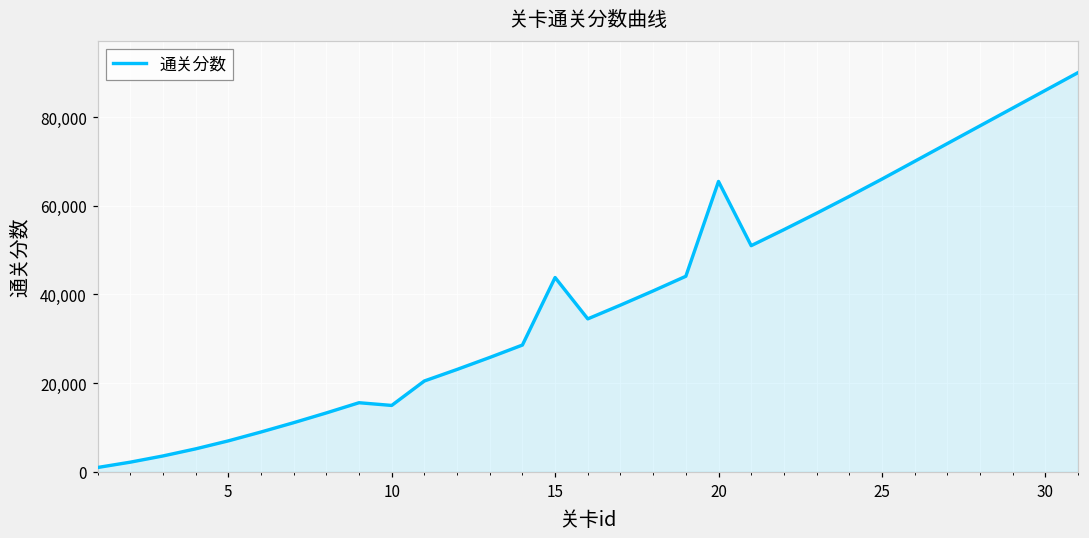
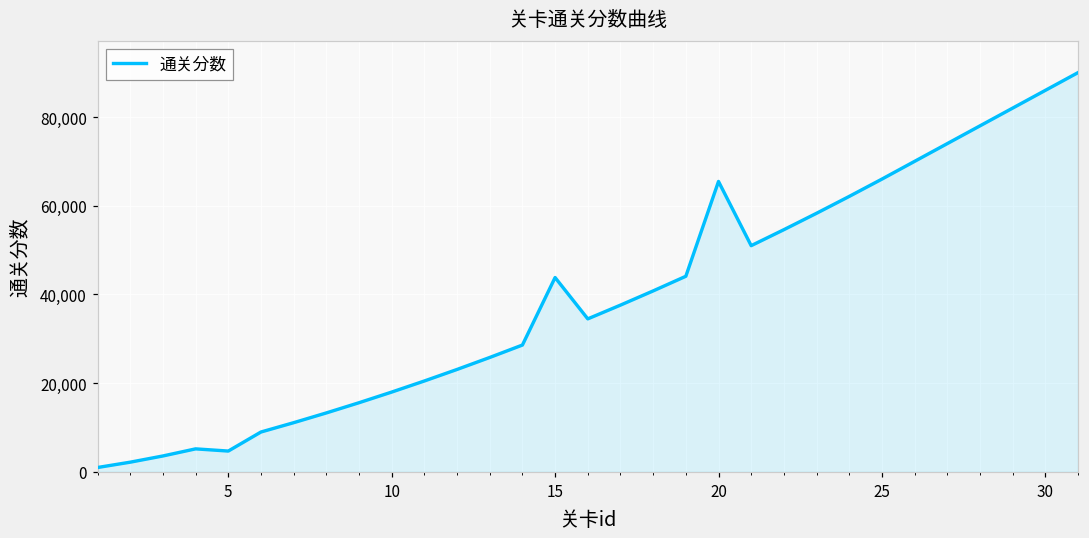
  {
-   "5": "7,000",
-   "10": "15,000",
+   "5": "5,000",
+   "10": "18,000",
    "15": "44,000",
    "20": "65,000",
    "25": "66,000",
    "30": "86,000"
  }
